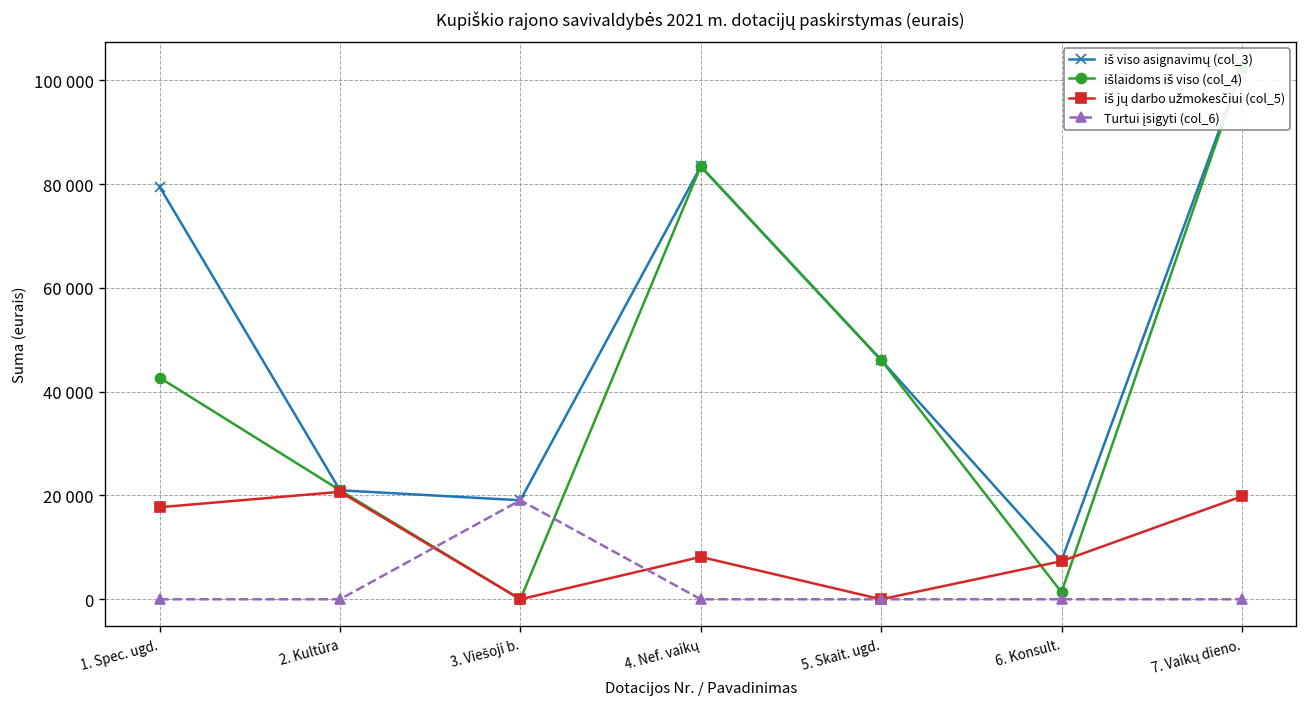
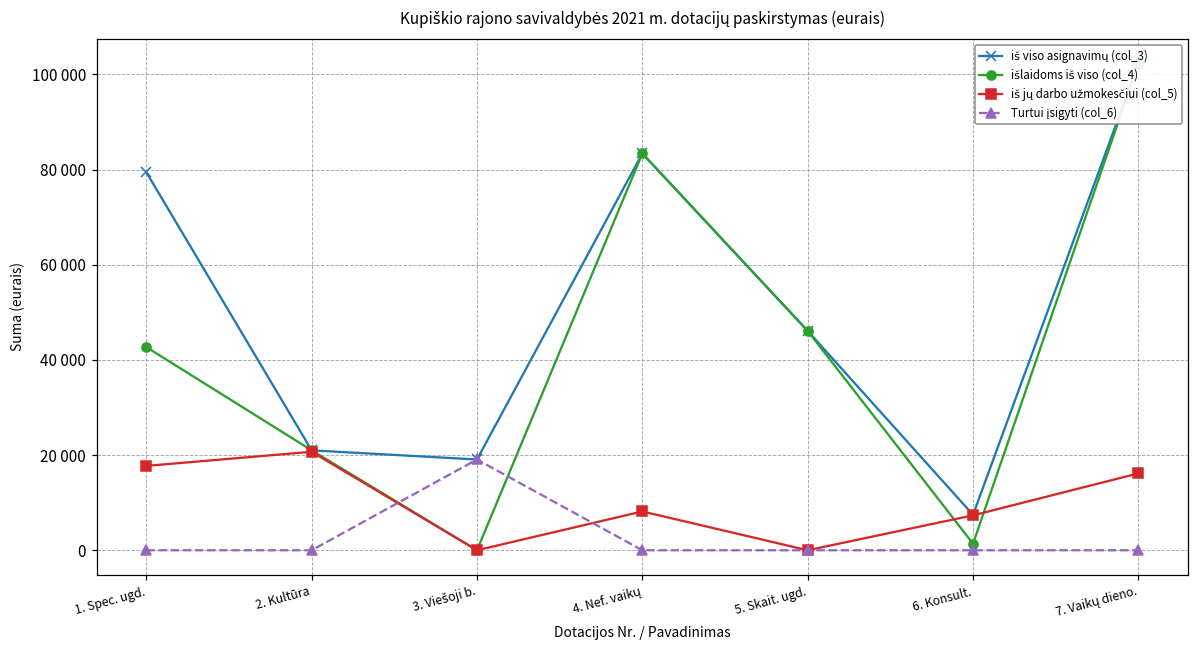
  {
    "iš viso asignavimų (col_3)": {
      "1. Spec. ugd.": 79000
    },
    "išlaidoms iš viso (col_4)": {
      "1. Spec. ugd.": 43000,
      "6. Konsult.": 1000
    },
    "iš jų darbo užmokesčiui (col_5)": {
      "1. Spec. ugd.": 18000,
      "4. Nef. vaikų": 8000,
-     "7. Vaikų dieno.": 20000
+     "7. Vaikų dieno.": 16000
    },
    "Turtui įsigyti (col_6)": {
      "1. Spec. ugd.": 0,
      "2. Kultūra": 0,
      "4. Nef. vaikų": 0,
      "6. Konsult.": 0,
      "7. Vaikų dieno.": 0
    }
  }
